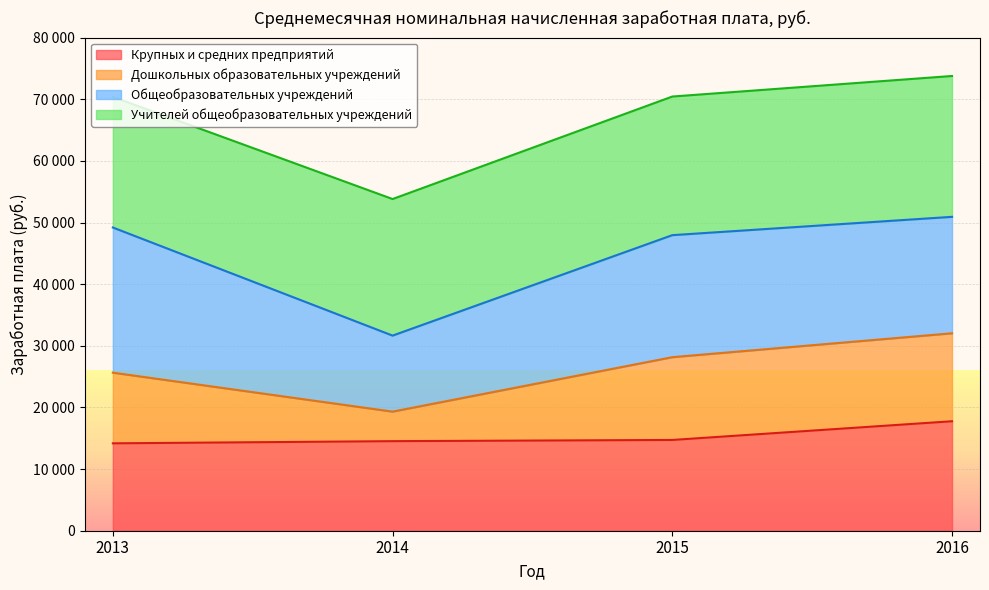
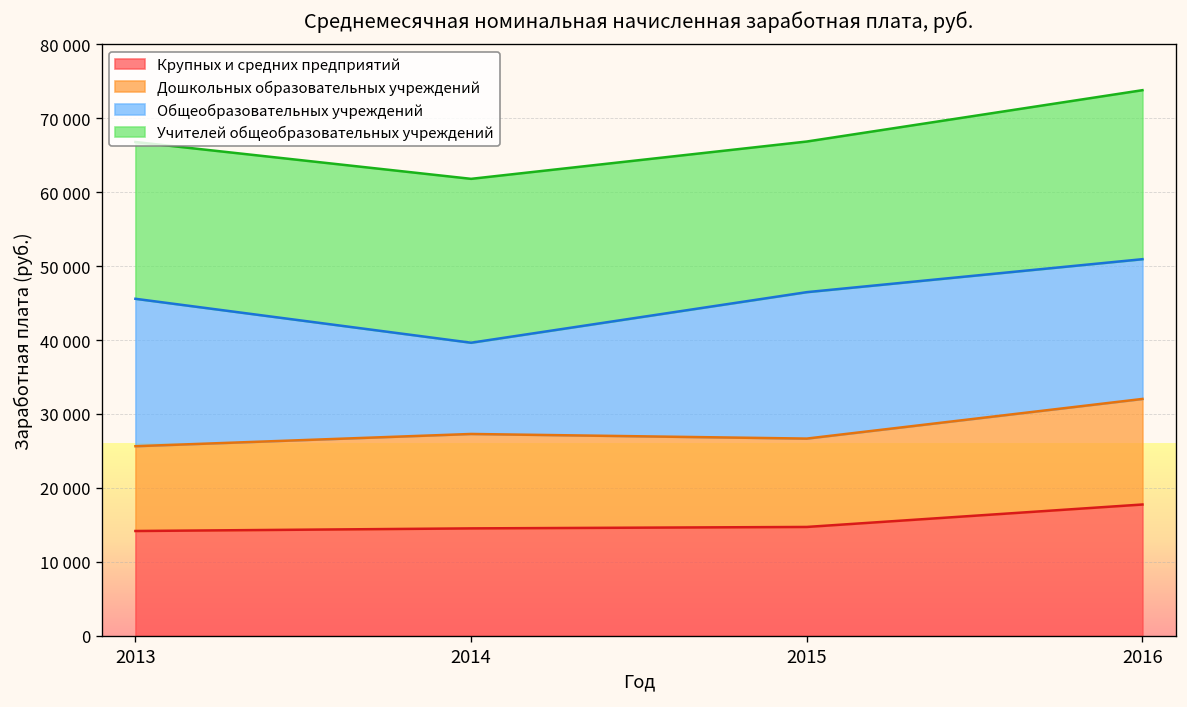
  {
    "Крупных и средних предприятий": {
      "2013": 14000,
      "2014": 15000,
      "2015": 15000,
      "2016": 18000
    },
    "Дошкольных образовательных учреждений": {
      "2013": 11000,
-     "2014": 5000,
-     "2015": 13000,
+     "2014": 13000,
+     "2015": 12000,
      "2016": 14000
    },
    "Общеобразовательных учреждений": {
-     "2013": 24000,
+     "2013": 20000,
      "2014": 12000,
      "2015": 20000,
      "2016": 19000
    },
    "Учителей общеобразовательных учреждений": {
      "2014": 22000,
-     "2015": 22000,
+     "2015": 20000,
      "2016": 23000
    }
  }
